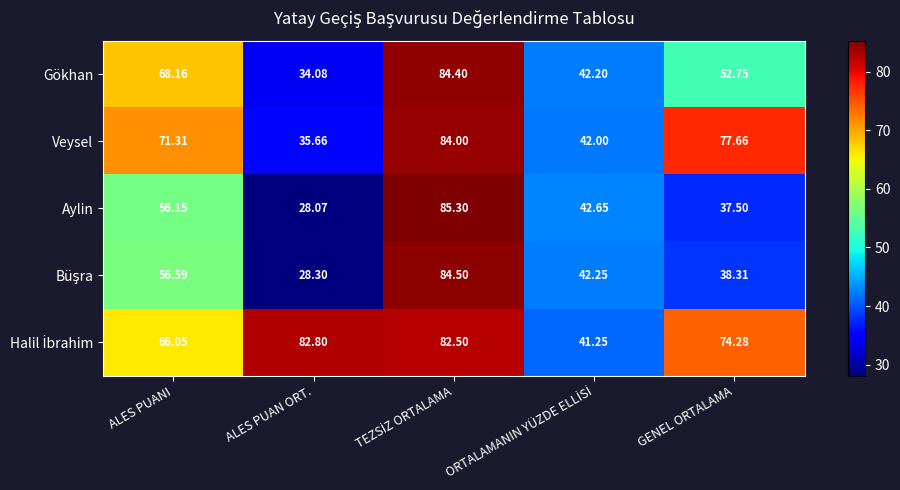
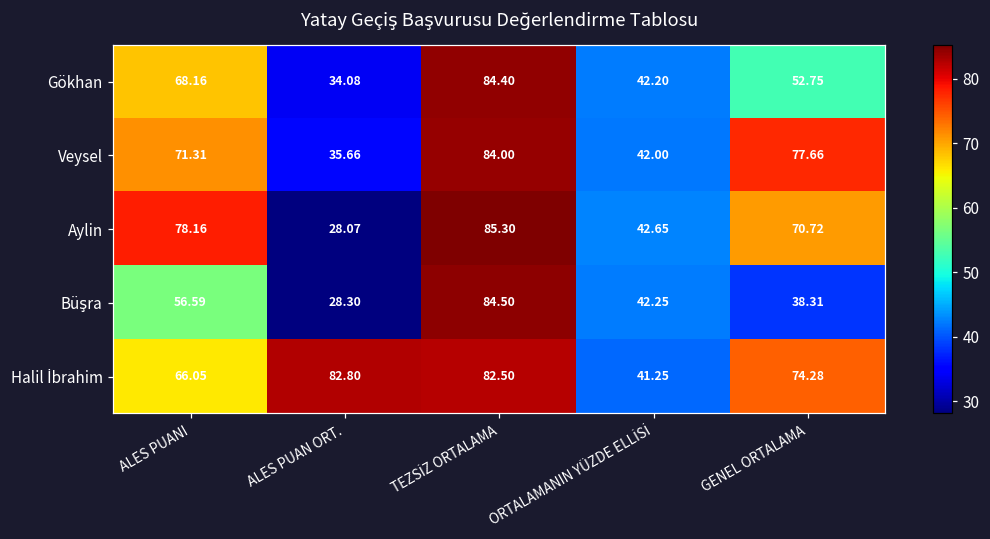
  {
    "Gökhan": {
      "ALES PUANI": 68.16,
      "ALES PUAN ORT.": 34.08,
      "TEZSİZ ORTALAMA": 84.40,
      "ORTALAMANIN YÜZDE ELLİSİ": 42.20,
      "GENEL ORTALAMA": 52.75
    },
    "Veysel": {
      "ALES PUANI": 71.31,
      "ALES PUAN ORT.": 35.66,
      "TEZSİZ ORTALAMA": 84.00,
      "ORTALAMANIN YÜZDE ELLİSİ": 42.00,
      "GENEL ORTALAMA": 77.66
    },
    "Aylin": {
-     "ALES PUANI": 56.15,
+     "ALES PUANI": 78.16,
      "ALES PUAN ORT.": 28.07,
      "TEZSİZ ORTALAMA": 85.30,
      "ORTALAMANIN YÜZDE ELLİSİ": 42.65,
-     "GENEL ORTALAMA": 37.50
+     "GENEL ORTALAMA": 70.72
    },
    "Büşra": {
      "ALES PUANI": 56.59,
      "ALES PUAN ORT.": 28.30,
      "TEZSİZ ORTALAMA": 84.50,
      "ORTALAMANIN YÜZDE ELLİSİ": 42.25,
      "GENEL ORTALAMA": 38.31
    },
    "Halil İbrahim": {
      "ALES PUANI": 66.05,
      "ALES PUAN ORT.": 82.80,
      "TEZSİZ ORTALAMA": 82.50,
      "ORTALAMANIN YÜZDE ELLİSİ": 41.25,
      "GENEL ORTALAMA": 74.28
    }
  }
